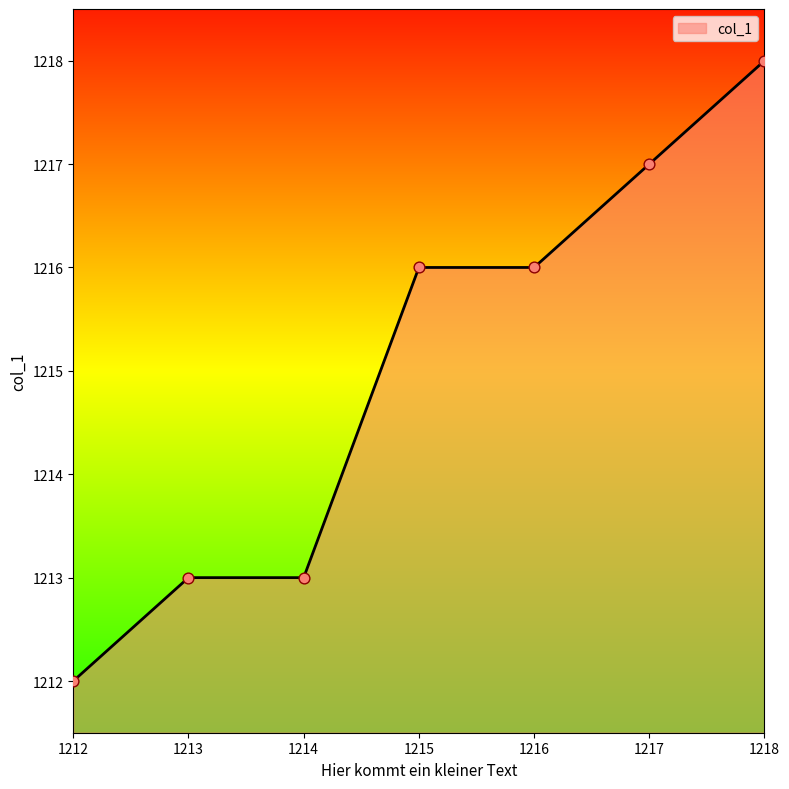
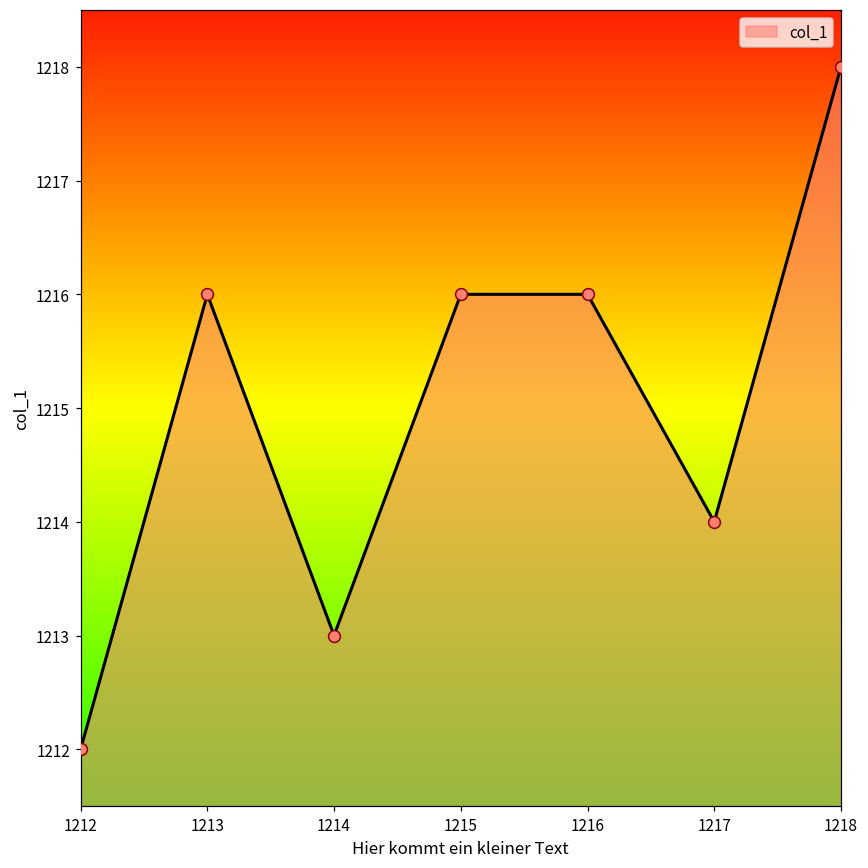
  {
    "1212": 1212,
-   "1213": 1213,
+   "1213": 1216,
    "1214": 1213,
    "1215": 1216,
    "1216": 1216,
-   "1217": 1217,
+   "1217": 1214,
    "1218": 1218
  }
